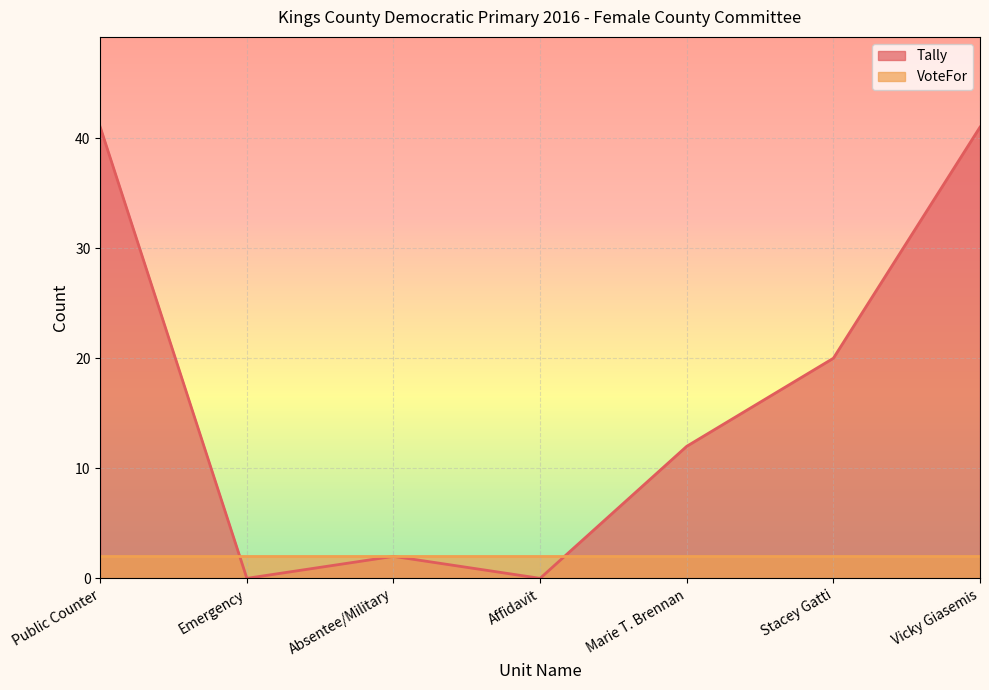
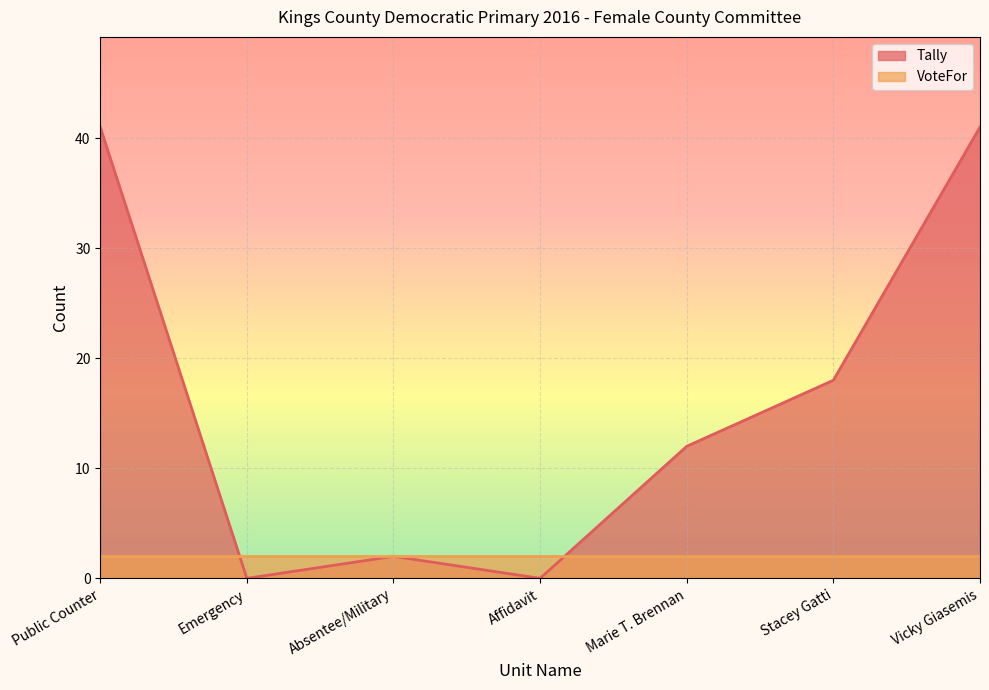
  {
    "Tally": {
      "Public Counter": 41,
      "Emergency": 0,
      "Affidavit": 0,
      "Marie T. Brennan": 12,
-     "Stacey Gatti": 20,
+     "Stacey Gatti": 18,
      "Vicky Giasemis": 41
    },
    "VoteFor": {
      "Public Counter": 2,
      "Emergency": 2,
      "Affidavit": 2,
      "Marie T. Brennan": 2,
      "Stacey Gatti": 2,
      "Vicky Giasemis": 2
    }
  }
